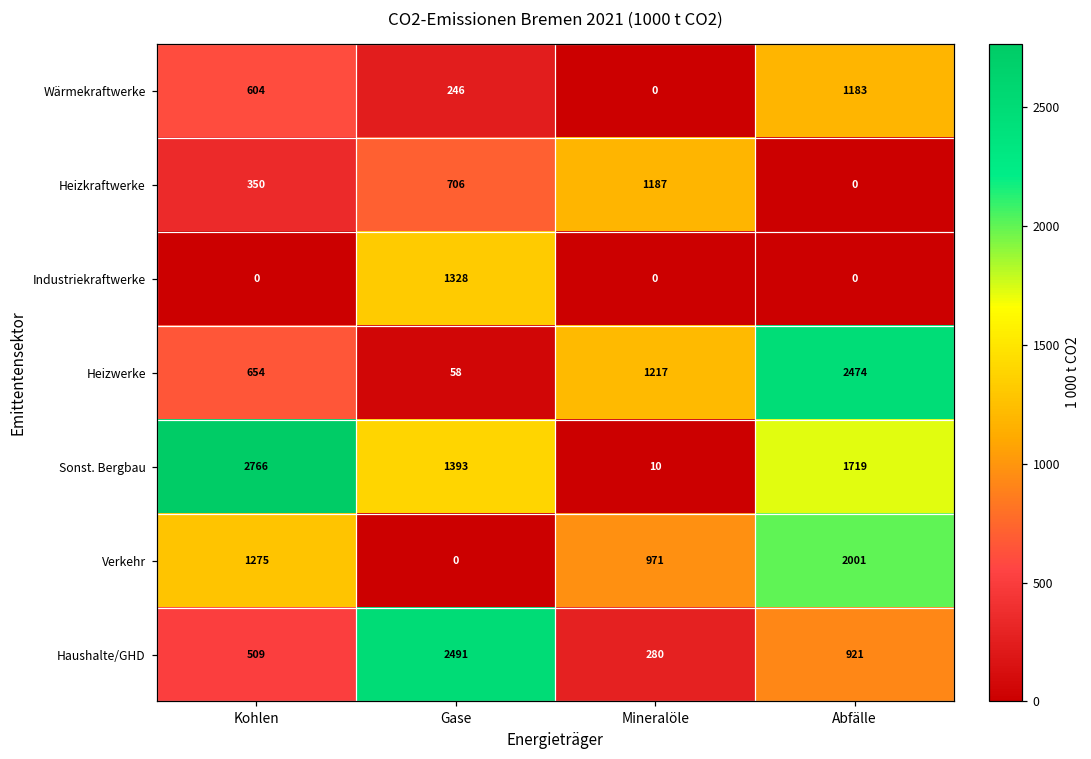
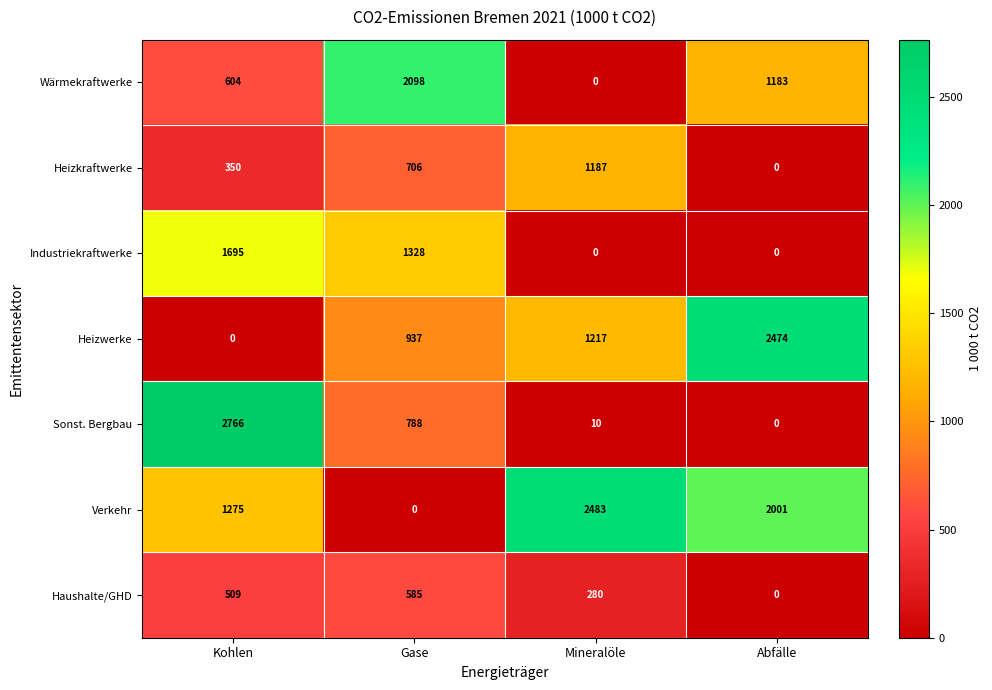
  {
    "Wärmekraftwerke": {
      "Kohlen": 604,
-     "Gase": 246,
+     "Gase": 2098,
      "Mineralöle": 0,
      "Abfälle": 1183
    },
    "Heizkraftwerke": {
      "Kohlen": 350,
      "Gase": 706,
      "Mineralöle": 1187,
      "Abfälle": 0
    },
    "Industriekraftwerke": {
-     "Kohlen": 0,
+     "Kohlen": 1695,
      "Gase": 1328,
      "Mineralöle": 0,
      "Abfälle": 0
    },
    "Heizwerke": {
-     "Kohlen": 654,
-     "Gase": 58,
+     "Kohlen": 0,
+     "Gase": 937,
      "Mineralöle": 1217,
      "Abfälle": 2474
    },
    "Sonst. Bergbau": {
      "Kohlen": 2766,
-     "Gase": 1393,
+     "Gase": 788,
      "Mineralöle": 10,
-     "Abfälle": 1719
+     "Abfälle": 0
    },
    "Verkehr": {
      "Kohlen": 1275,
      "Gase": 0,
-     "Mineralöle": 971,
+     "Mineralöle": 2483,
      "Abfälle": 2001
    },
    "Haushalte/GHD": {
      "Kohlen": 509,
-     "Gase": 2491,
+     "Gase": 585,
      "Mineralöle": 280,
-     "Abfälle": 921
+     "Abfälle": 0
    }
  }
